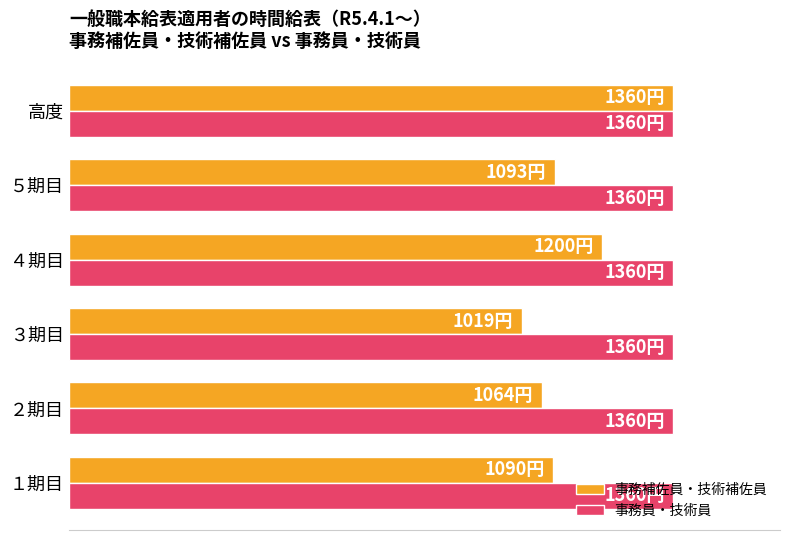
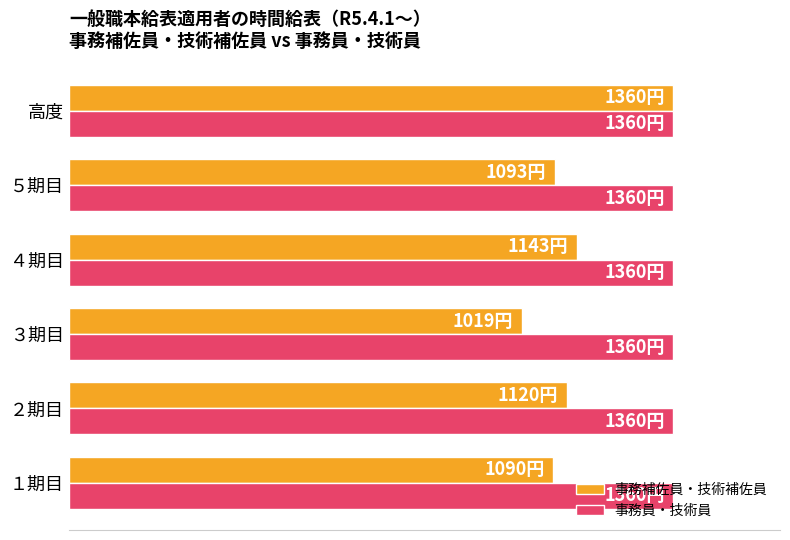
  {
    "事務補佐員・技術補佐員": {
      "高度": "1360円",
      "５期目": "1093円",
-     "４期目": "1200円",
+     "４期目": "1143円",
      "３期目": "1019円",
-     "２期目": "1064円",
+     "２期目": "1120円",
      "１期目": "1090円"
    },
    "事務員・技術員": {
      "高度": "1360円",
      "５期目": "1360円",
      "４期目": "1360円",
      "３期目": "1360円",
      "２期目": "1360円",
      "１期目": "1360円"
    }
  }
